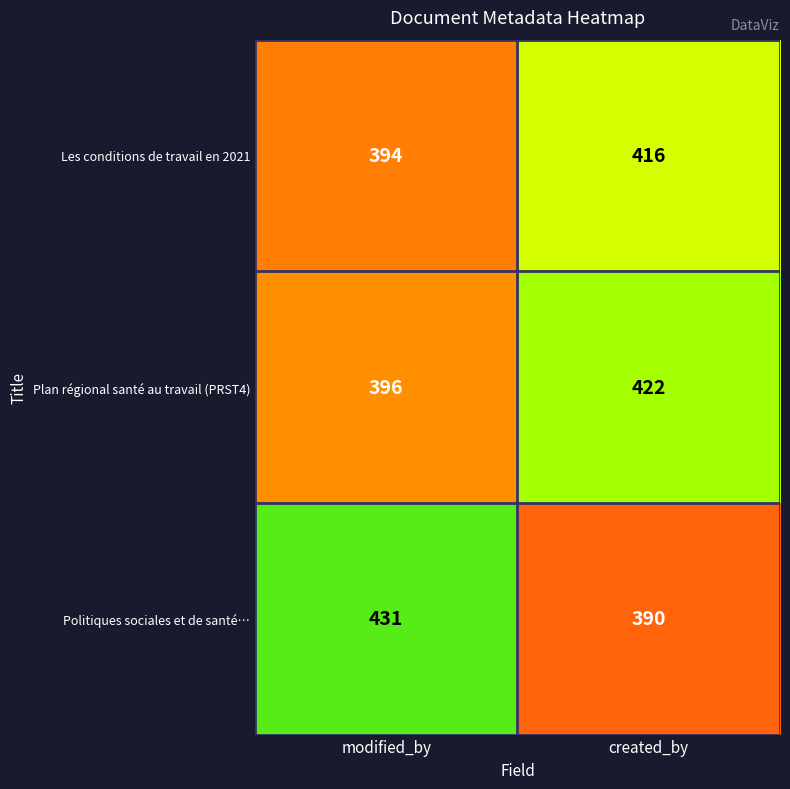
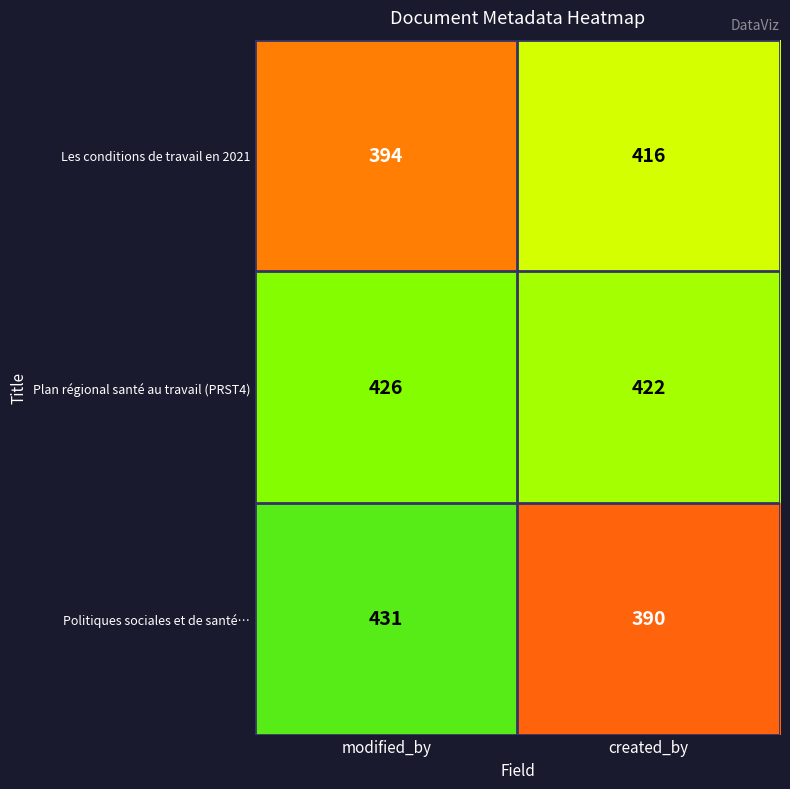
  {
    "Les conditions de travail en 2021": {
      "modified_by": 394,
      "created_by": 416
    },
    "Plan régional santé au travail (PRST4)": {
-     "modified_by": 396,
+     "modified_by": 426,
      "created_by": 422
    },
    "Politiques sociales et de santé…": {
      "modified_by": 431,
      "created_by": 390
    }
  }
